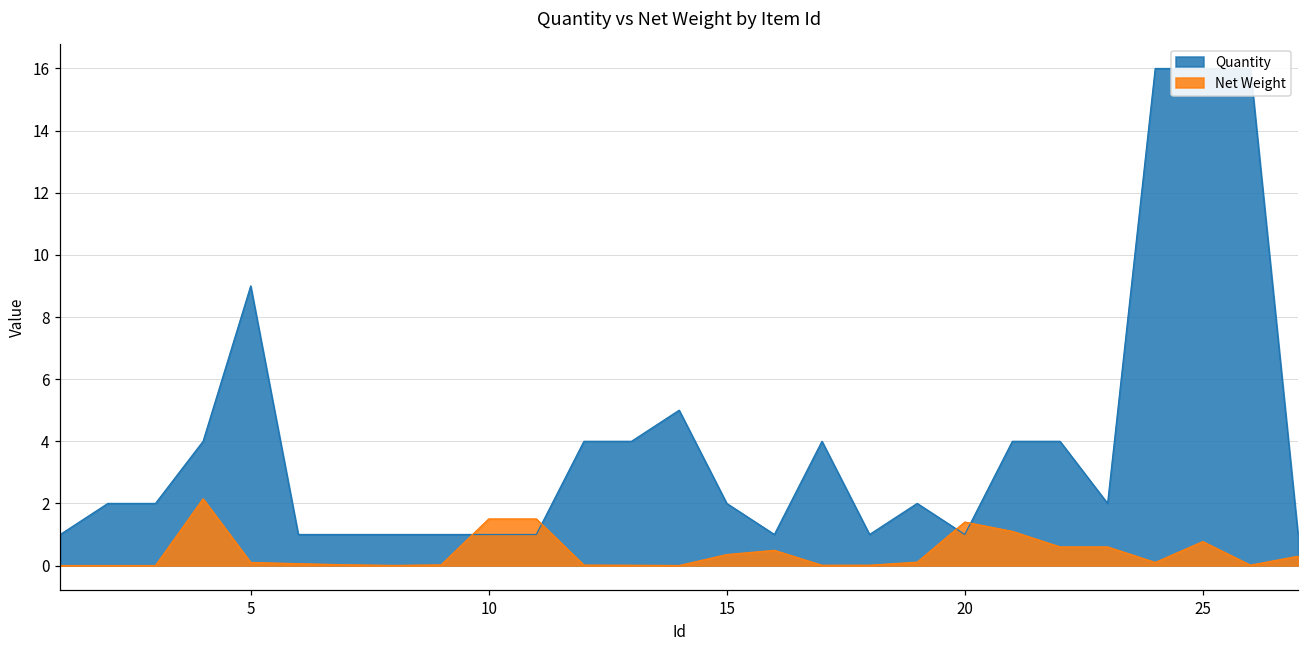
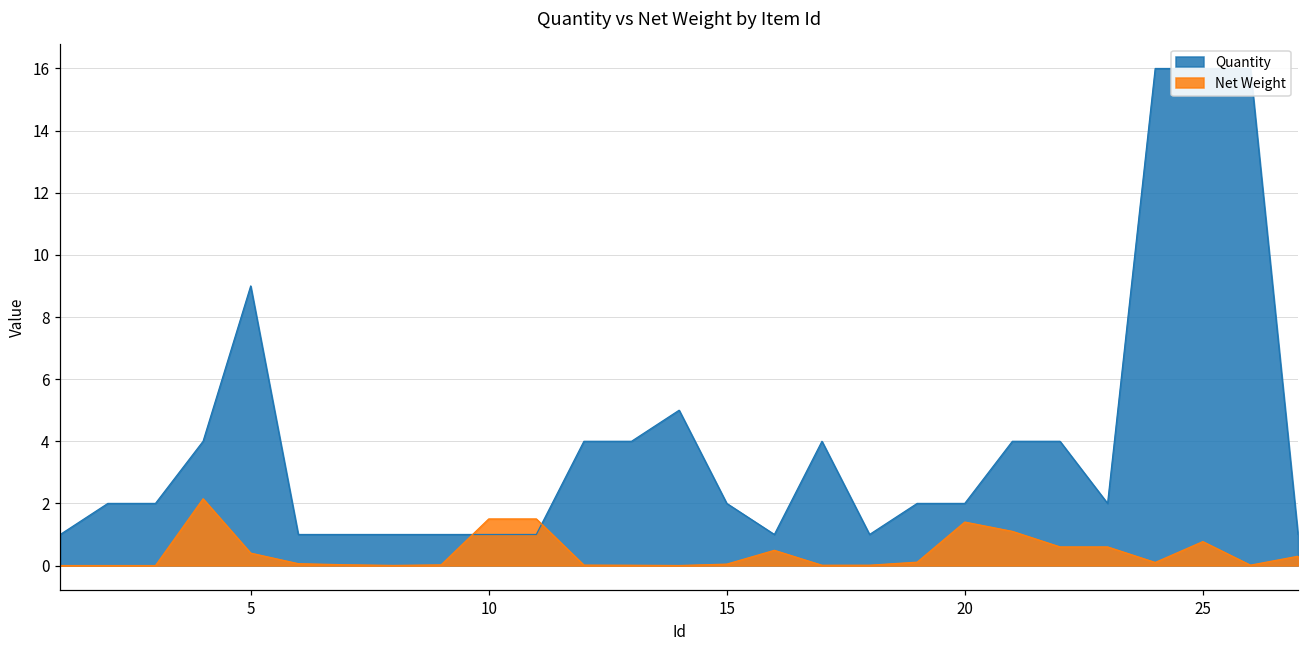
  {
    "Quantity": {
      "5": 9,
      "10": 1,
      "15": 2,
-     "20": 1
+     "20": 2
    },
    "Net Weight": {
-     "5": 0.1,
+     "5": 0.4,
      "10": 1.5,
-     "15": 0.4,
+     "15": 0.0,
      "20": 1.4,
      "25": 0.8
    }
  }
